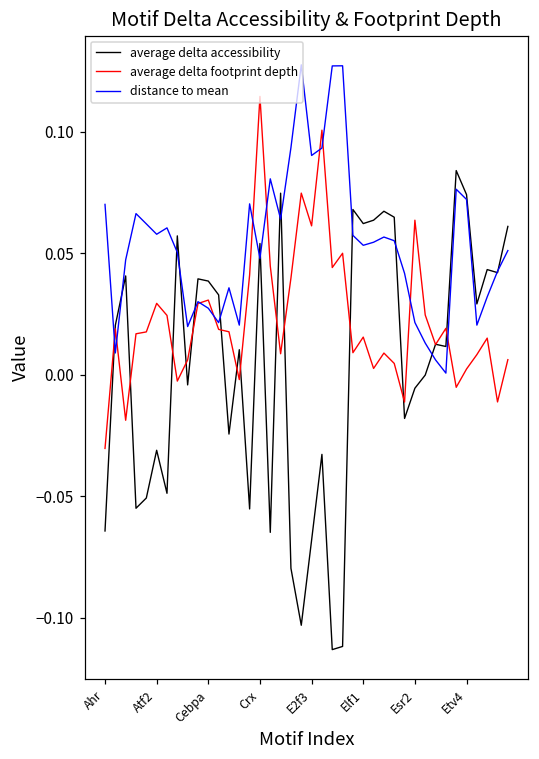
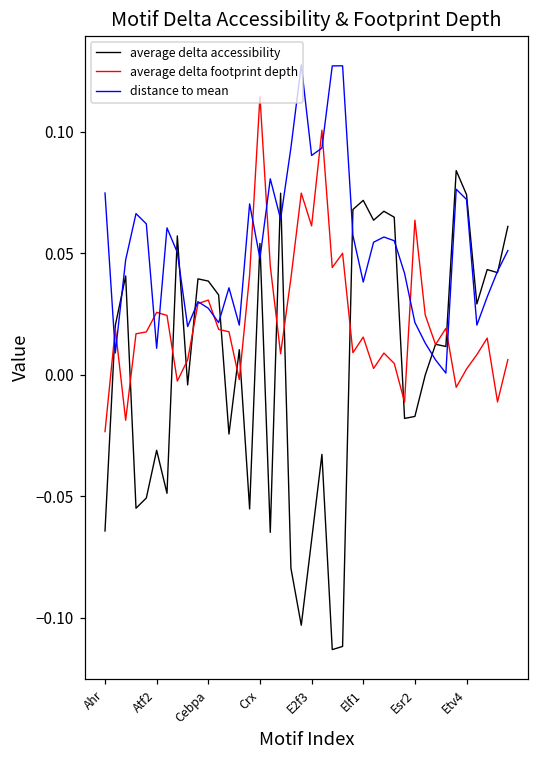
  {
    "average delta accessibility": {
      "Ahr": -0.064,
      "Atf2": -0.031,
      "Cebpa": 0.039,
      "Crx": 0.054,
      "E2f3": -0.068,
-     "Elf1": 0.062,
-     "Esr2": -0.006,
+     "Elf1": 0.072,
+     "Esr2": -0.017,
      "Etv4": 0.074
    },
    "average delta footprint depth": {
-     "Ahr": -0.030,
-     "Atf2": 0.029,
+     "Ahr": -0.023,
+     "Atf2": 0.026,
      "Cebpa": 0.031,
      "E2f3": 0.061,
      "Elf1": 0.016,
      "Esr2": 0.064,
      "Etv4": 0.002
    },
    "distance to mean": {
-     "Ahr": 0.070,
-     "Atf2": 0.058,
+     "Ahr": 0.075,
+     "Atf2": 0.011,
      "Cebpa": 0.027,
      "Crx": 0.048,
      "E2f3": 0.090,
-     "Elf1": 0.053,
+     "Elf1": 0.038,
      "Esr2": 0.022,
      "Etv4": 0.072
    }
  }
